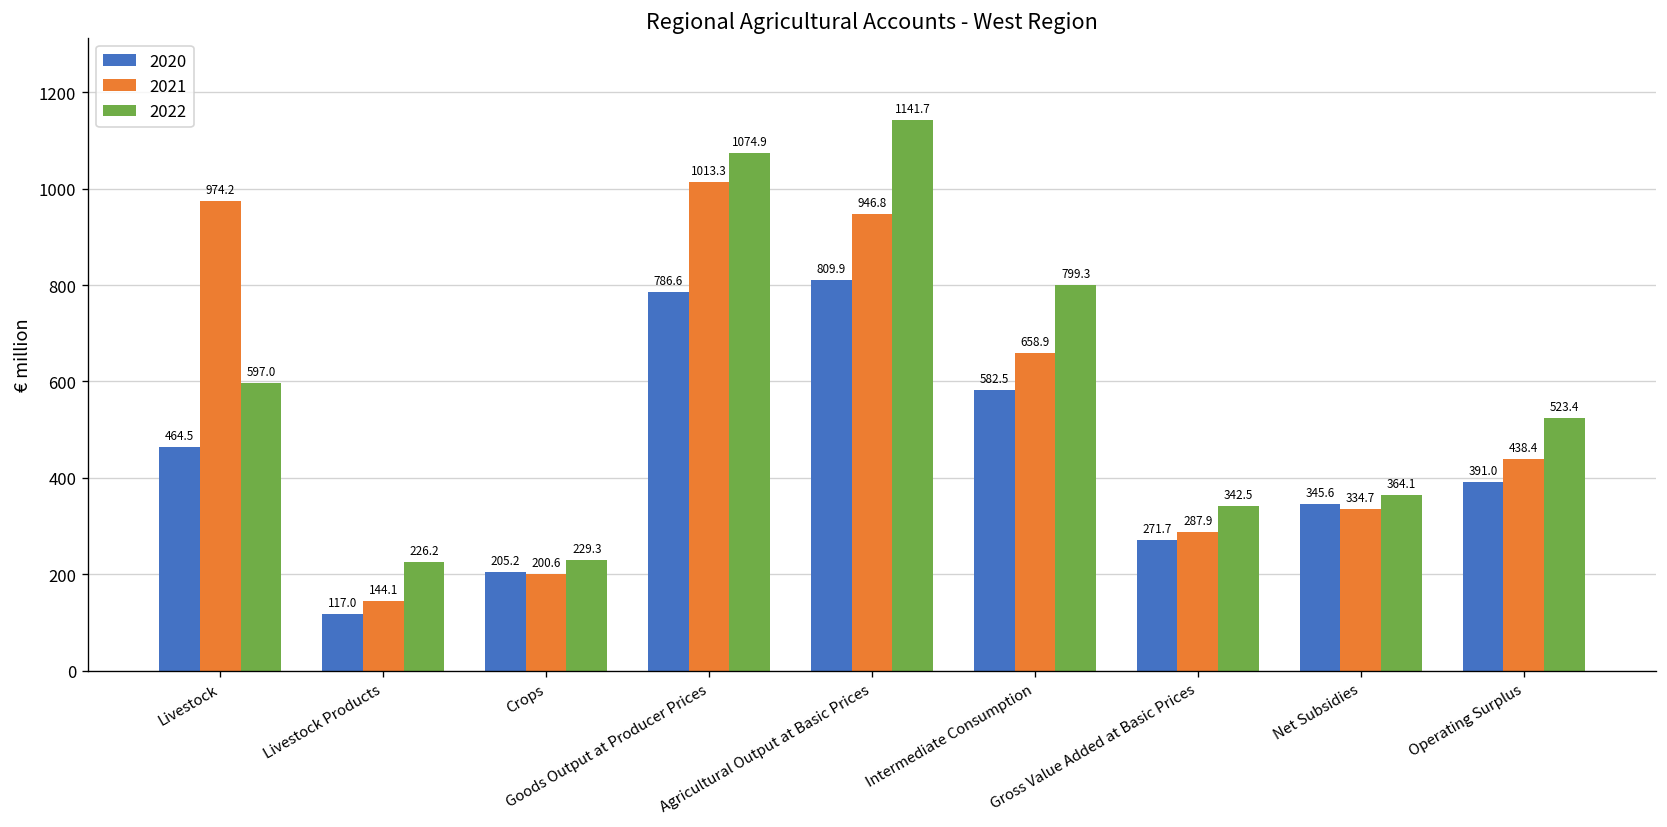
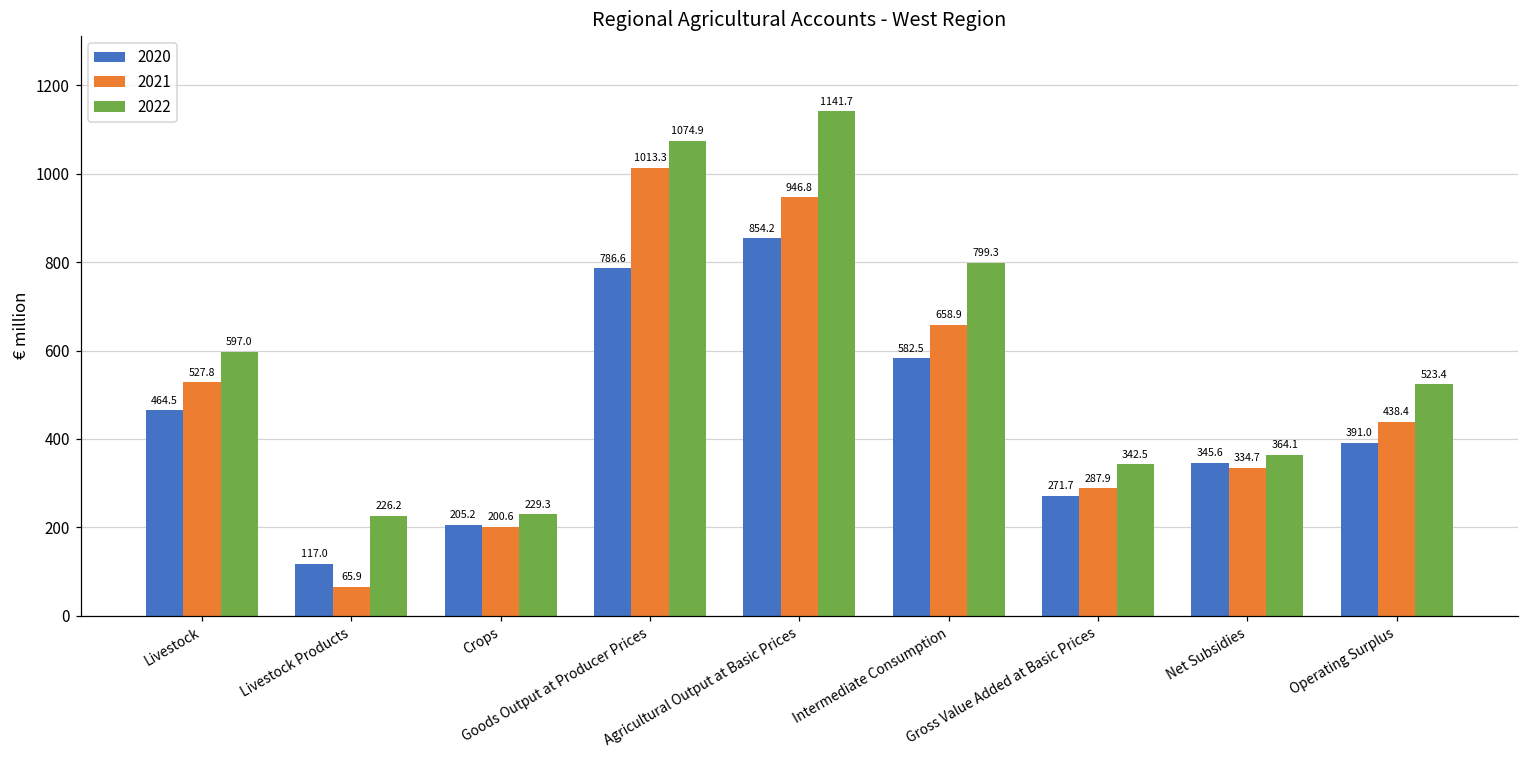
  {
    "2020": {
      "Livestock": 464.5,
      "Livestock Products": 117.0,
      "Crops": 205.2,
      "Goods Output at Producer Prices": 786.6,
-     "Agricultural Output at Basic Prices": 809.9,
+     "Agricultural Output at Basic Prices": 854.2,
      "Intermediate Consumption": 582.5,
      "Gross Value Added at Basic Prices": 271.7,
      "Net Subsidies": 345.6,
      "Operating Surplus": 391.0
    },
    "2021": {
-     "Livestock": 974.2,
-     "Livestock Products": 144.1,
+     "Livestock": 527.8,
+     "Livestock Products": 65.9,
      "Crops": 200.6,
      "Goods Output at Producer Prices": 1013.3,
      "Agricultural Output at Basic Prices": 946.8,
      "Intermediate Consumption": 658.9,
      "Gross Value Added at Basic Prices": 287.9,
      "Net Subsidies": 334.7,
      "Operating Surplus": 438.4
    },
    "2022": {
      "Livestock": 597.0,
      "Livestock Products": 226.2,
      "Crops": 229.3,
      "Goods Output at Producer Prices": 1074.9,
      "Agricultural Output at Basic Prices": 1141.7,
      "Intermediate Consumption": 799.3,
      "Gross Value Added at Basic Prices": 342.5,
      "Net Subsidies": 364.1,
      "Operating Surplus": 523.4
    }
  }
